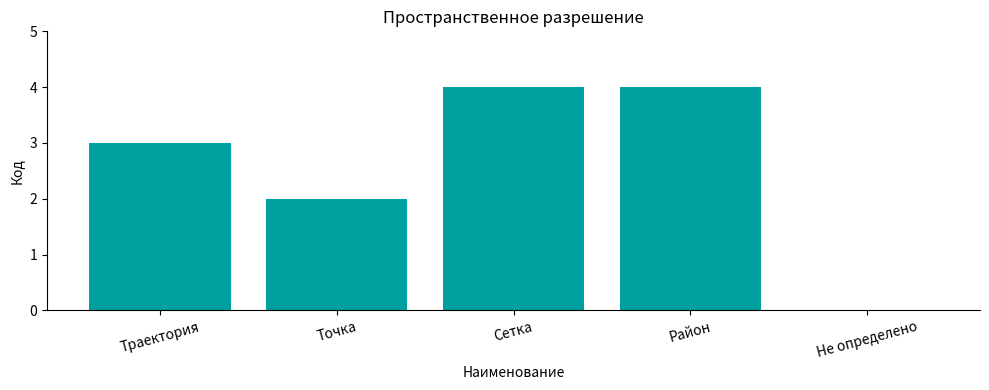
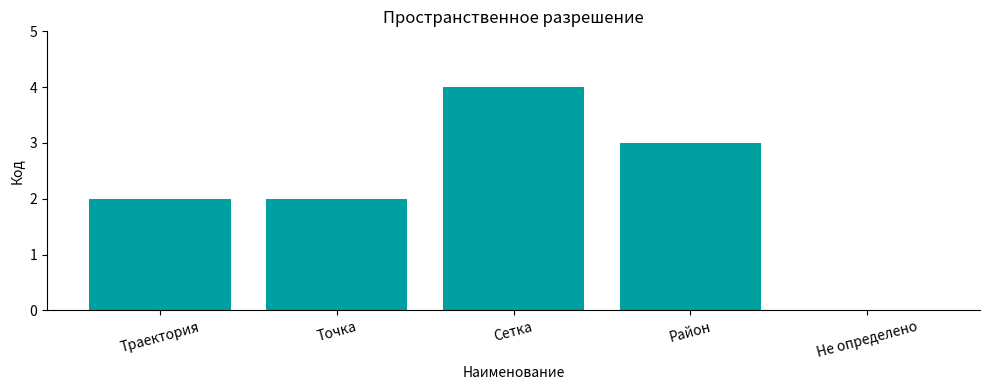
  {
-   "Траектория": 3,
+   "Траектория": 2,
    "Точка": 2,
    "Сетка": 4,
-   "Район": 4,
+   "Район": 3,
    "Не определено": 0
  }
